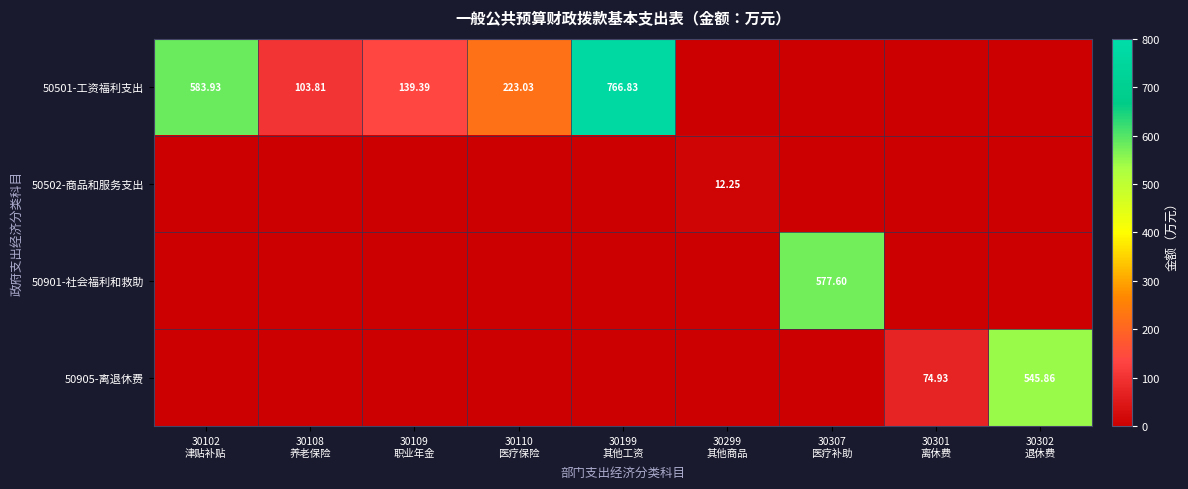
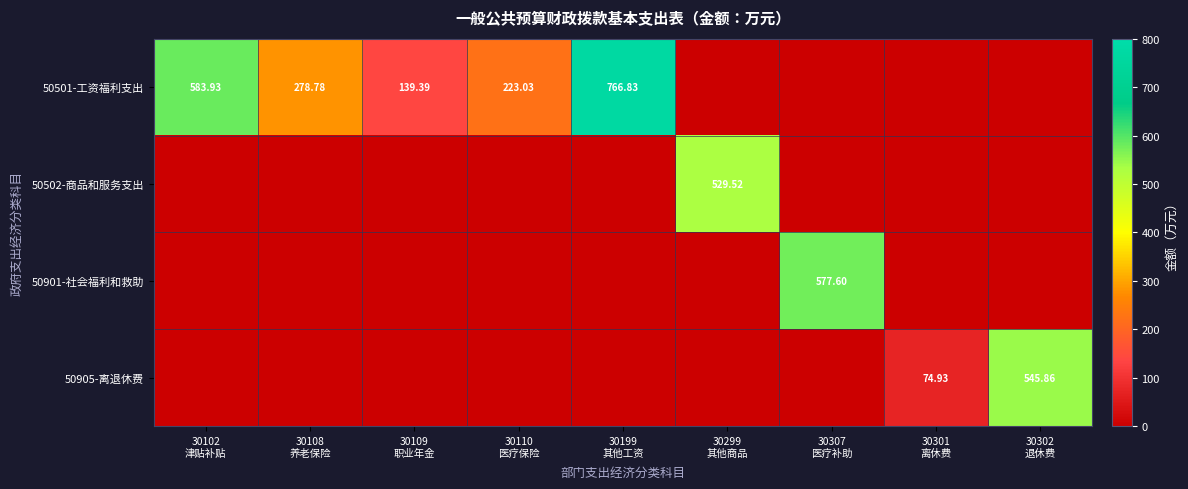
  {
    "50501-工资福利支出": {
      "30102 津贴补贴": 583.93,
-     "30108 养老保险": 103.81,
+     "30108 养老保险": 278.78,
      "30109 职业年金": 139.39,
      "30110 医疗保险": 223.03,
      "30199 其他工资": 766.83
    },
    "50502-商品和服务支出": {
-     "30299 其他商品": 12.25
+     "30299 其他商品": 529.52
    },
    "50901-社会福利和救助": {
      "30307 医疗补助": 577.60
    },
    "50905-离退休费": {
      "30301 离休费": 74.93,
      "30302 退休费": 545.86
    }
  }
